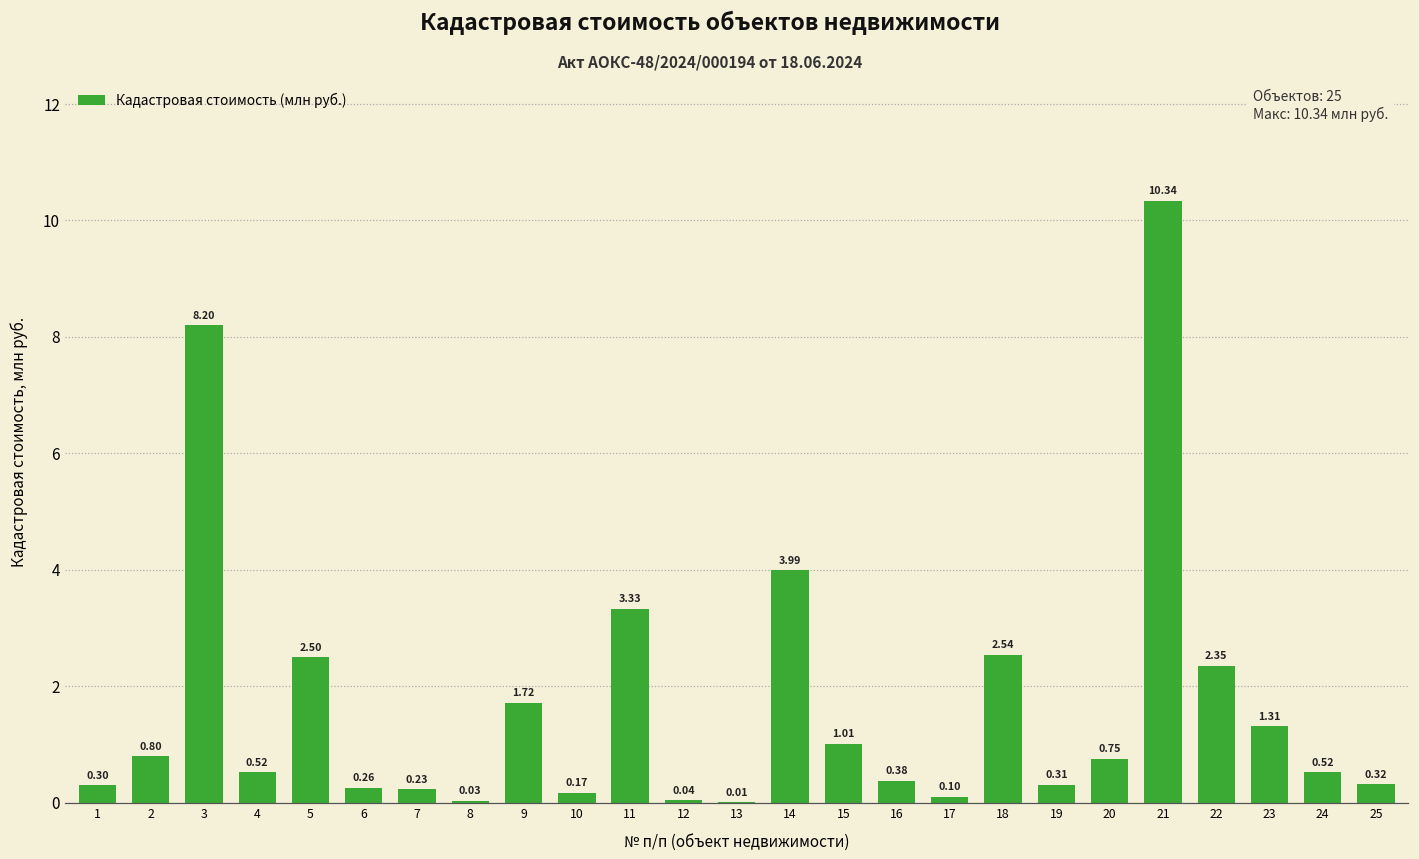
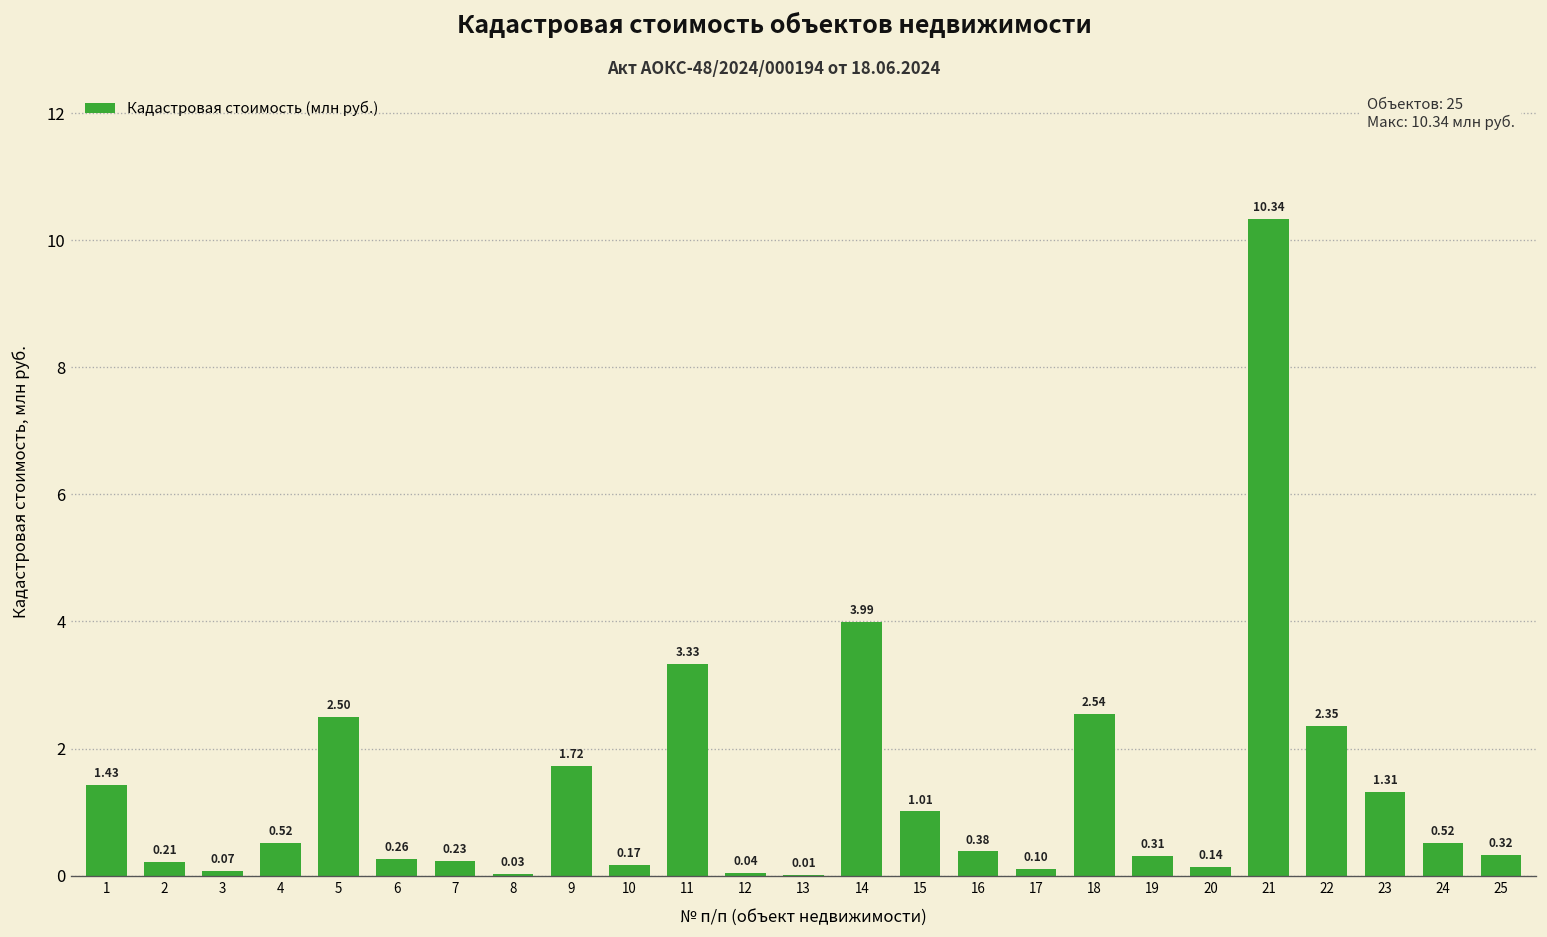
  {
-   "1": 0.30,
-   "2": 0.80,
-   "3": 8.20,
+   "1": 1.43,
+   "2": 0.21,
+   "3": 0.07,
    "4": 0.52,
    "5": 2.50,
    "6": 0.26,
    "7": 0.23,
    "8": 0.03,
    "9": 1.72,
    "10": 0.17,
    "11": 3.33,
    "12": 0.04,
    "13": 0.01,
    "14": 3.99,
    "15": 1.01,
    "16": 0.38,
    "17": 0.10,
    "18": 2.54,
    "19": 0.31,
-   "20": 0.75,
+   "20": 0.14,
    "21": 10.34,
    "22": 2.35,
    "23": 1.31,
    "24": 0.52,
    "25": 0.32
  }
